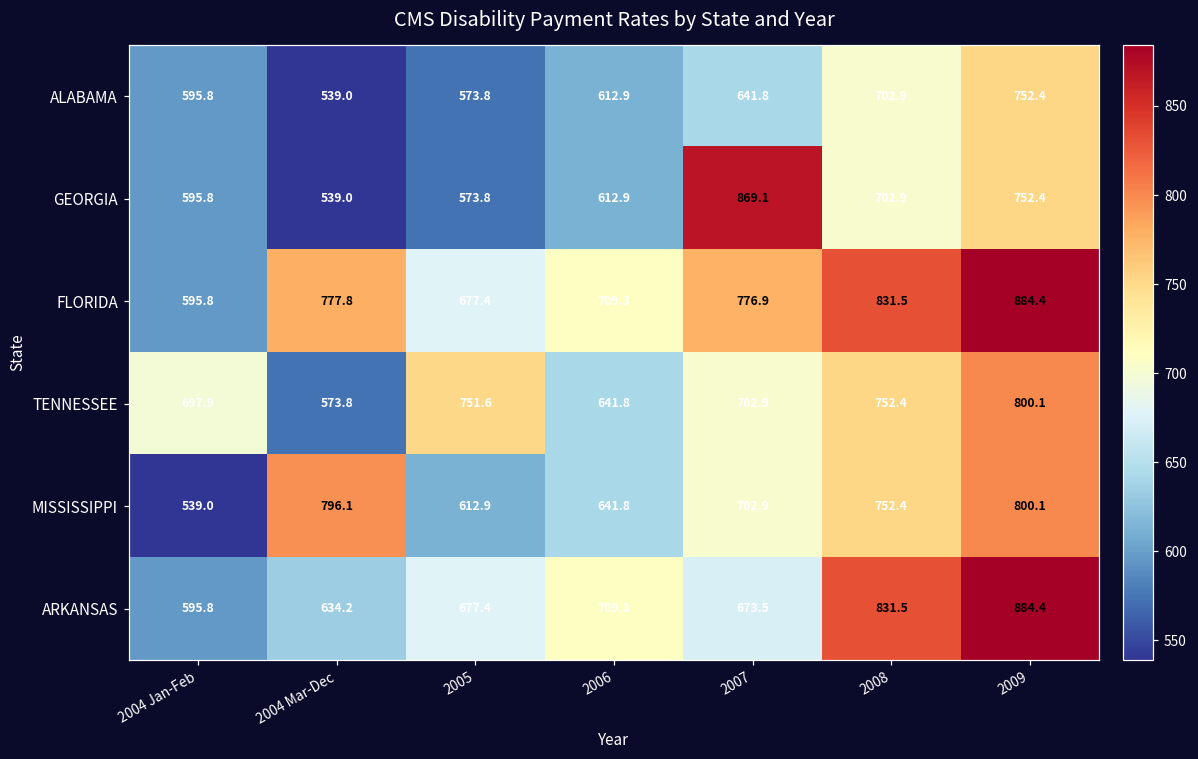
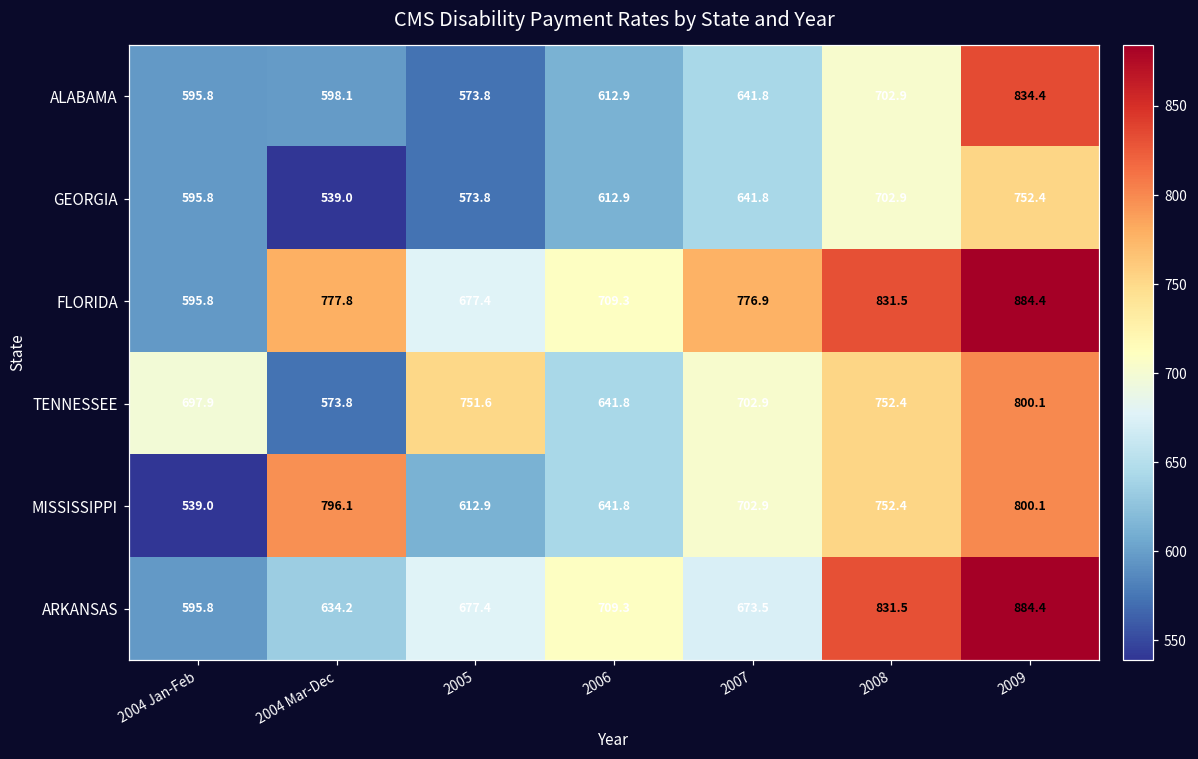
  {
    "ALABAMA": {
      "2004 Jan-Feb": 595.8,
-     "2004 Mar-Dec": 539.0,
+     "2004 Mar-Dec": 598.1,
      "2005": 573.8,
      "2006": 612.9,
      "2007": 641.8,
      "2008": 702.9,
-     "2009": 752.4
+     "2009": 834.4
    },
    "GEORGIA": {
      "2004 Jan-Feb": 595.8,
      "2004 Mar-Dec": 539.0,
      "2005": 573.8,
      "2006": 612.9,
-     "2007": 869.1,
+     "2007": 641.8,
      "2008": 702.9,
      "2009": 752.4
    },
    "FLORIDA": {
      "2004 Jan-Feb": 595.8,
      "2004 Mar-Dec": 777.8,
      "2006": 709.3,
      "2007": 776.9,
      "2008": 831.5,
      "2009": 884.4
    },
    "TENNESSEE": {
      "2004 Mar-Dec": 573.8,
      "2005": 751.6,
      "2006": 641.8,
      "2007": 702.9,
      "2008": 752.4,
      "2009": 800.1
    },
    "MISSISSIPPI": {
      "2004 Jan-Feb": 539.0,
      "2004 Mar-Dec": 796.1,
      "2005": 612.9,
      "2006": 641.8,
      "2007": 702.9,
      "2008": 752.4,
      "2009": 800.1
    },
    "ARKANSAS": {
      "2004 Jan-Feb": 595.8,
      "2004 Mar-Dec": 634.2,
      "2006": 709.3,
      "2008": 831.5,
      "2009": 884.4
    }
  }
